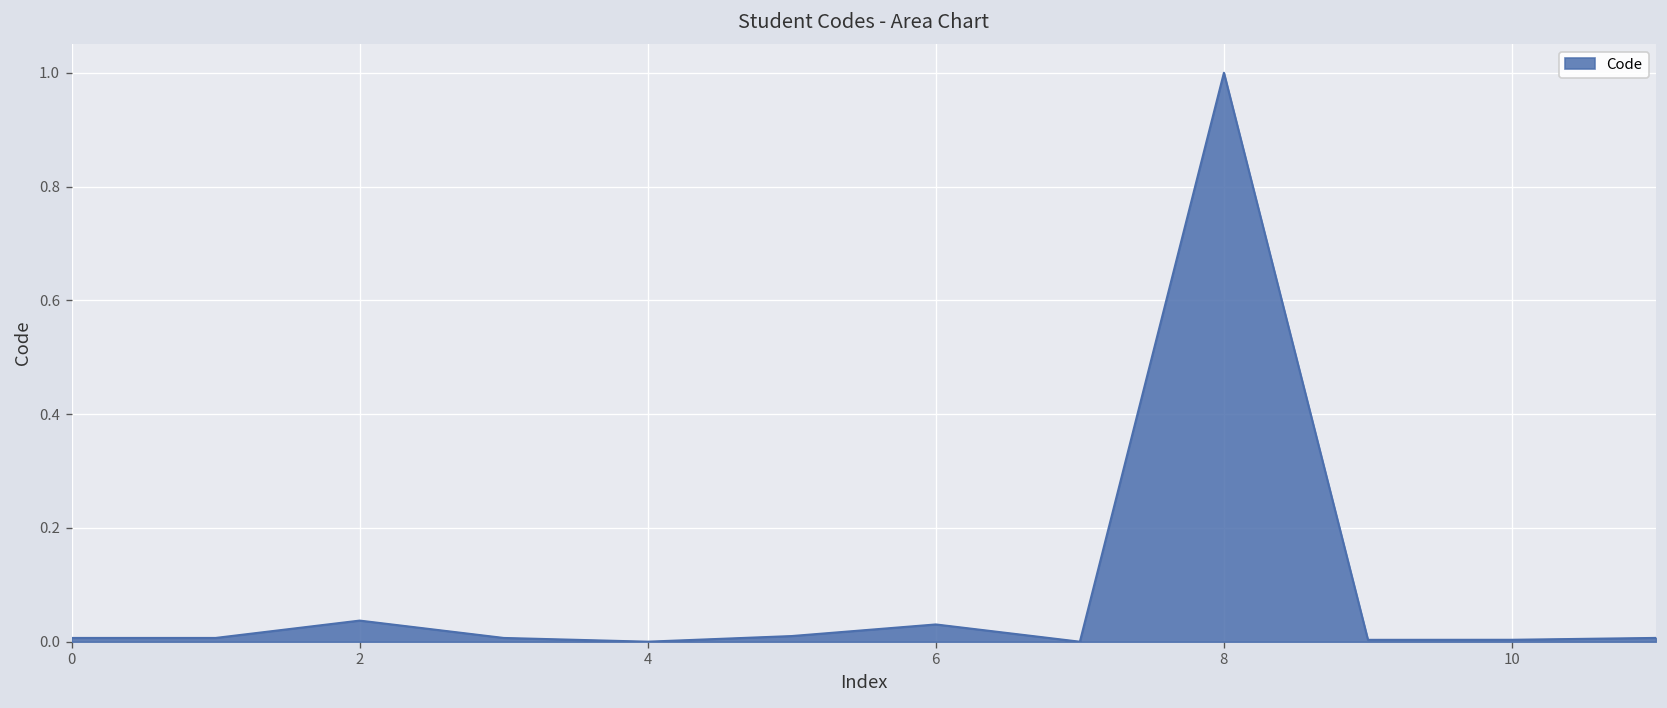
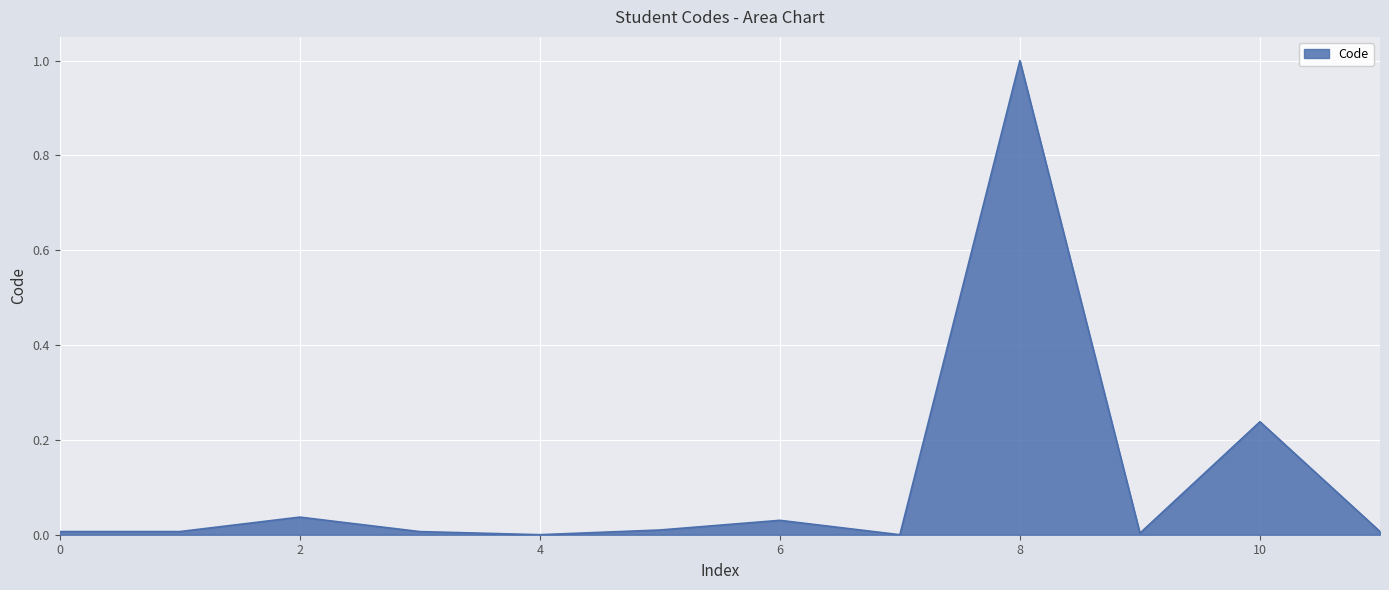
  {
    "0": 0.01,
    "2": 0.04,
    "4": 0.00,
    "6": 0.03,
    "8": 1.00,
-   "10": 0.00
+   "10": 0.24
  }
